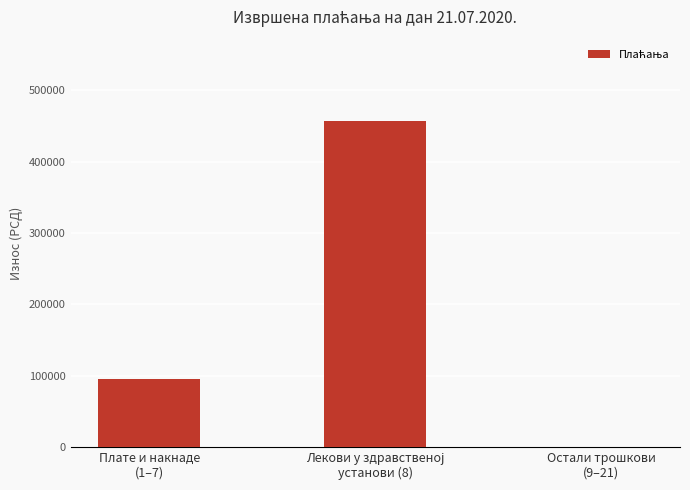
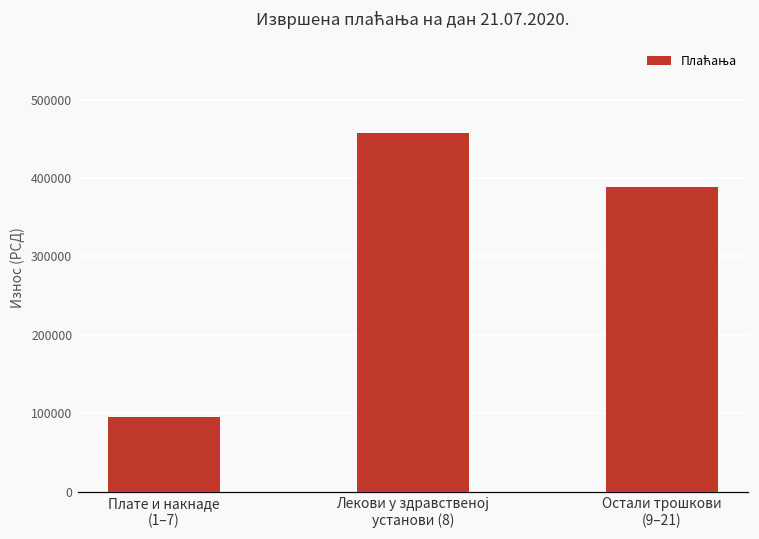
  {
    "Плате и накнаде (1–7)": 100000,
    "Лекови у здравственој установи (8)": 460000,
-   "Остали трошкови (9–21)": 0
+   "Остали трошкови (9–21)": 390000
  }
